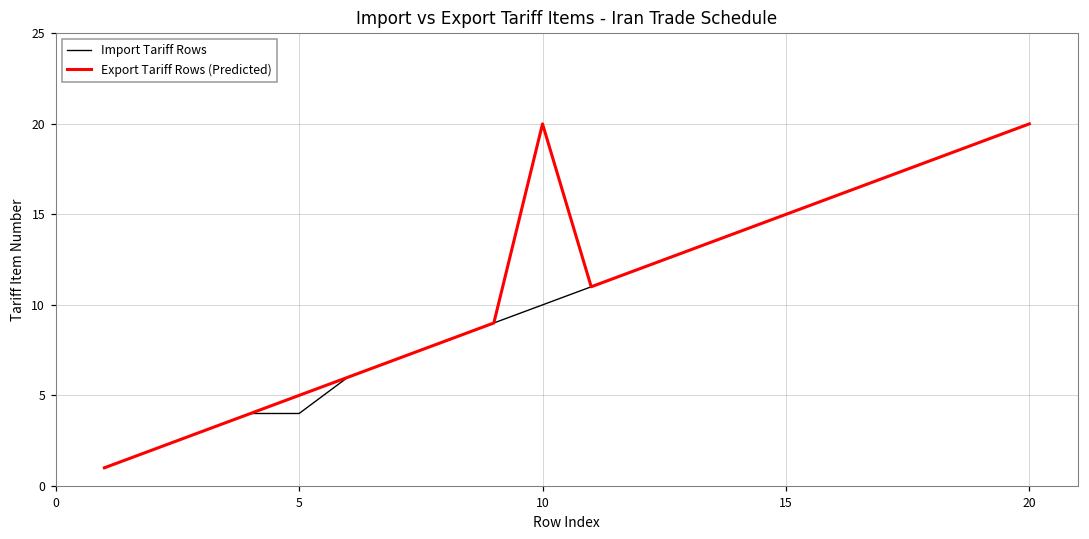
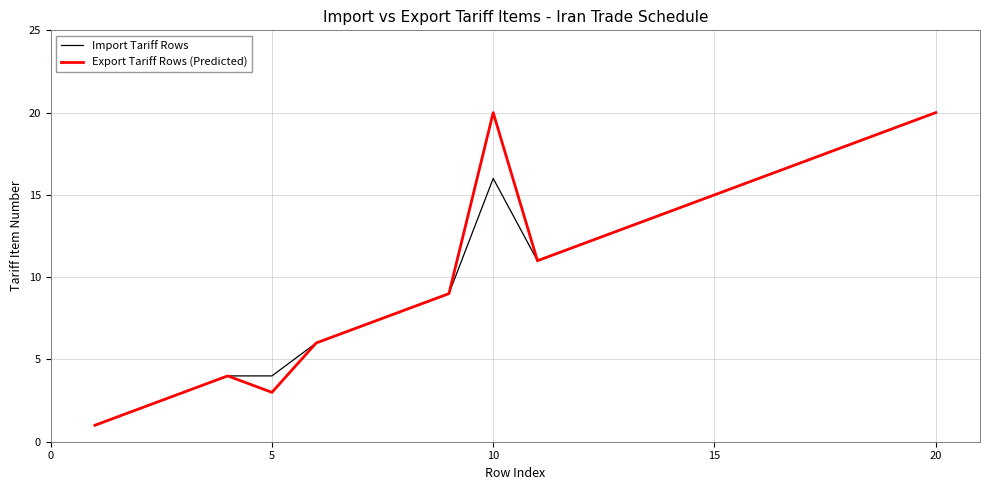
  {
    "Import Tariff Rows": {
      "5": 4,
-     "10": 10
+     "10": 16
    },
    "Export Tariff Rows (Predicted)": {
-     "5": 5,
+     "5": 3,
      "10": 20
    }
  }
